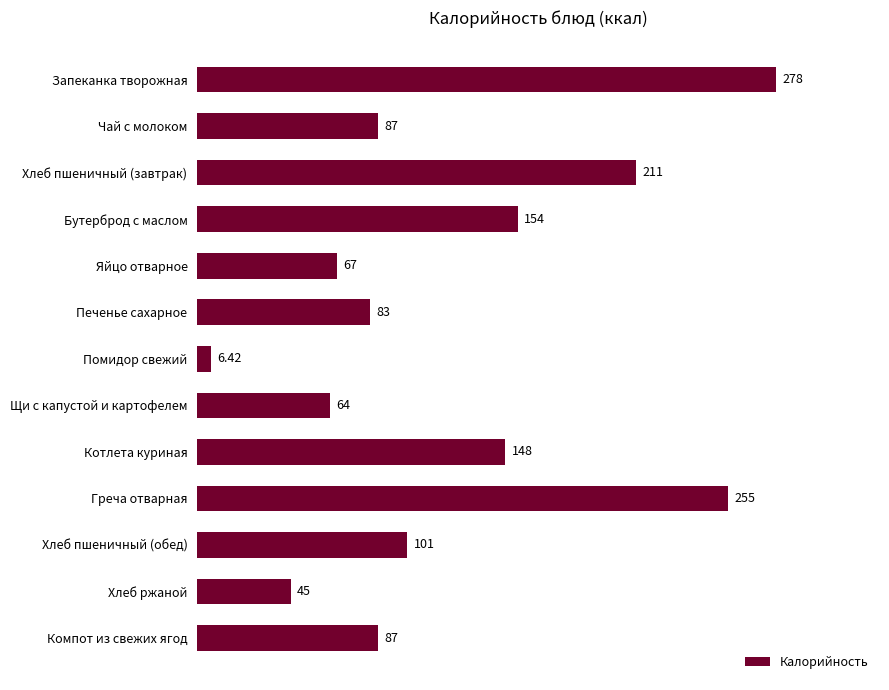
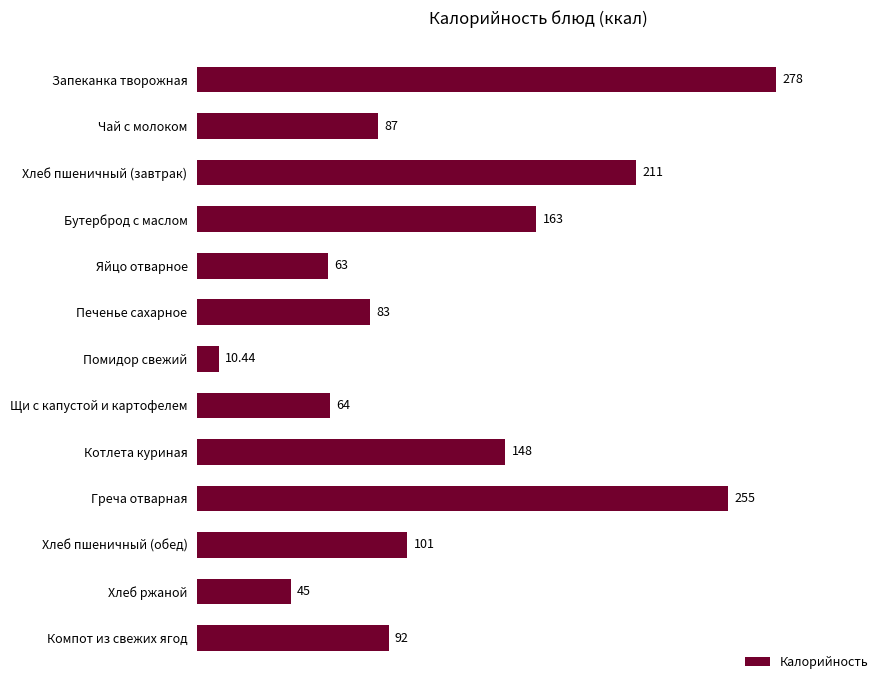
  {
    "Запеканка творожная": 278,
    "Чай с молоком": 87,
    "Хлеб пшеничный (завтрак)": 211,
-   "Бутерброд с маслом": 154,
-   "Яйцо отварное": 67,
+   "Бутерброд с маслом": 163,
+   "Яйцо отварное": 63,
    "Печенье сахарное": 83,
-   "Помидор свежий": 6.42,
+   "Помидор свежий": 10.44,
    "Щи с капустой и картофелем": 64,
    "Котлета куриная": 148,
    "Греча отварная": 255,
    "Хлеб пшеничный (обед)": 101,
    "Хлеб ржаной": 45,
-   "Компот из свежих ягод": 87
+   "Компот из свежих ягод": 92
  }
